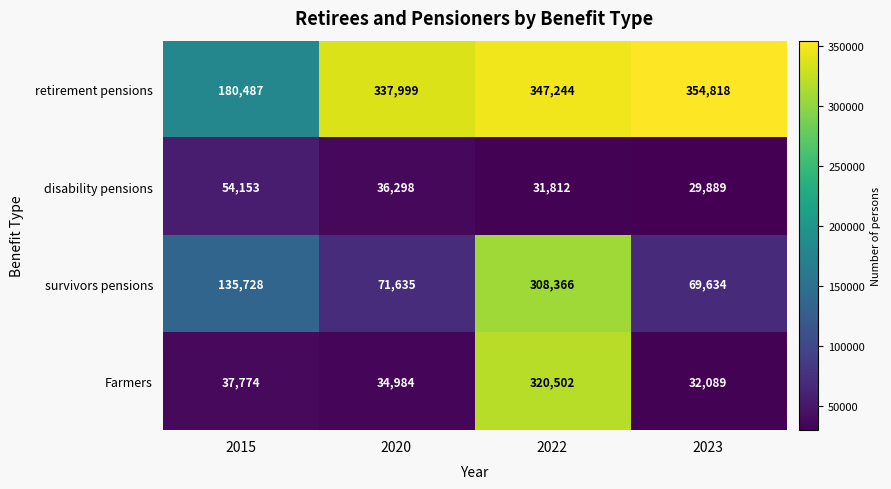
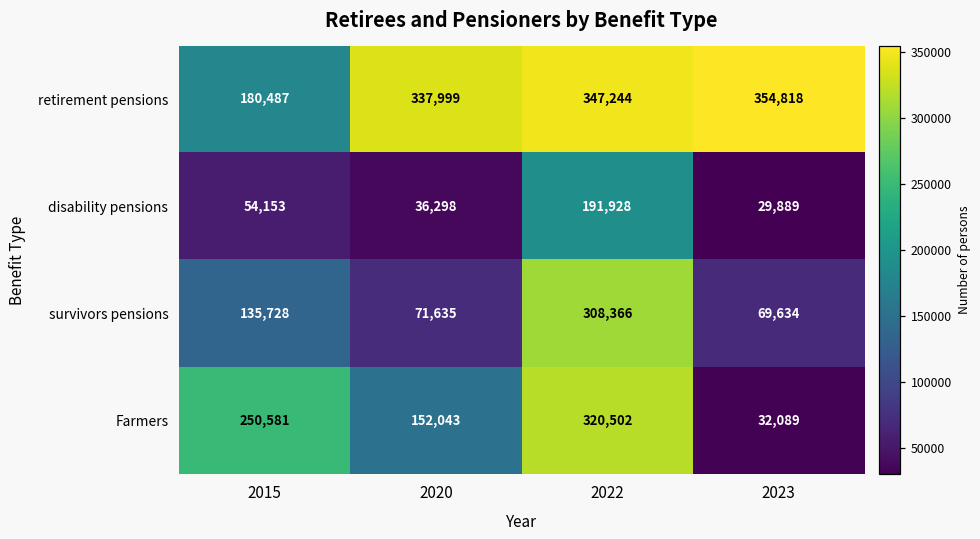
  {
    "retirement pensions": {
      "2015": "180,487",
      "2020": "337,999",
      "2022": "347,244",
      "2023": "354,818"
    },
    "disability pensions": {
      "2015": "54,153",
      "2020": "36,298",
-     "2022": "31,812",
+     "2022": "191,928",
      "2023": "29,889"
    },
    "survivors pensions": {
      "2015": "135,728",
      "2020": "71,635",
      "2022": "308,366",
      "2023": "69,634"
    },
    "Farmers": {
-     "2015": "37,774",
-     "2020": "34,984",
+     "2015": "250,581",
+     "2020": "152,043",
      "2022": "320,502",
      "2023": "32,089"
    }
  }
